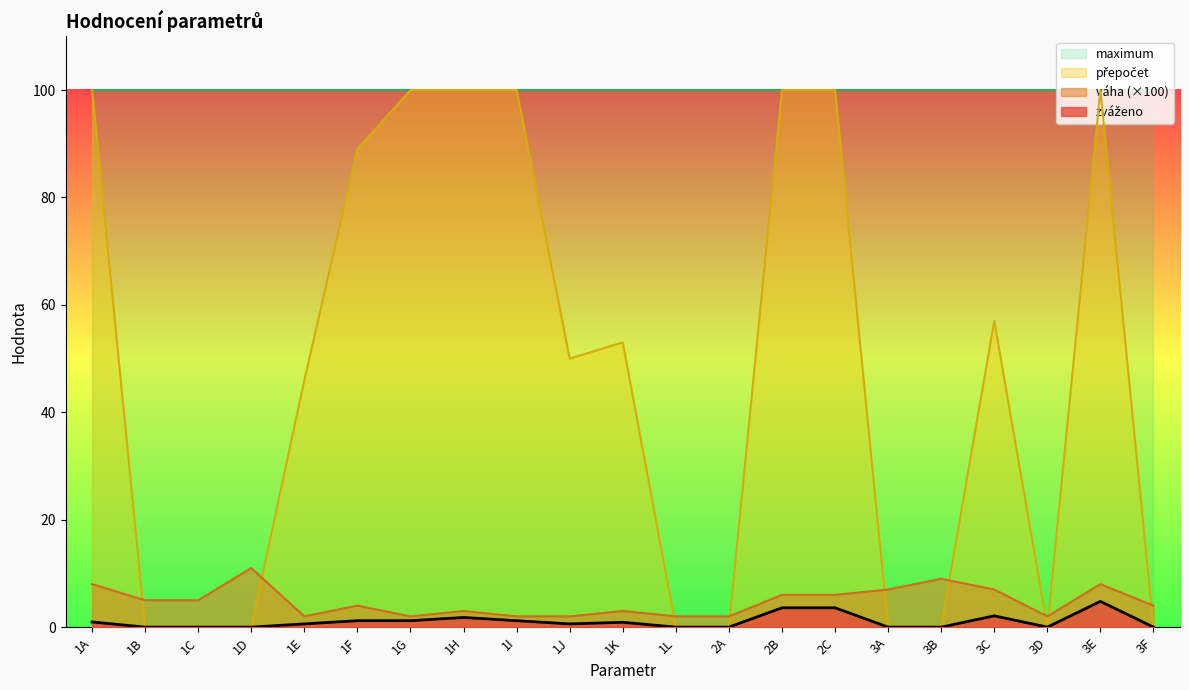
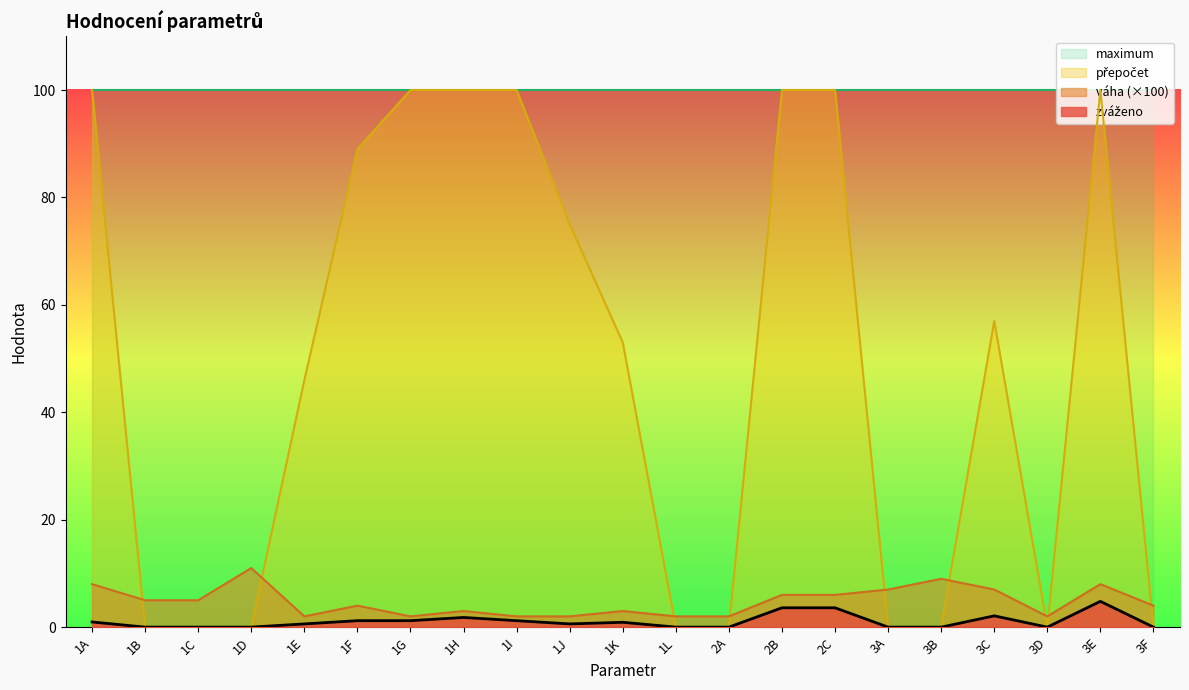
  {
    "maximum": {
      "1B": 100,
      "1C": 100,
      "1D": 100,
      "1E": 100,
      "1F": 100,
      "1J": 100,
      "1K": 100,
      "1L": 100,
      "2A": 100,
      "3A": 100,
      "3B": 100,
      "3C": 100,
      "3D": 100
    },
    "přepočet": {
      "1E": 46,
      "1F": 89,
-     "1J": 50,
+     "1J": 75,
      "1K": 53,
      "3C": 57
    }
  }
